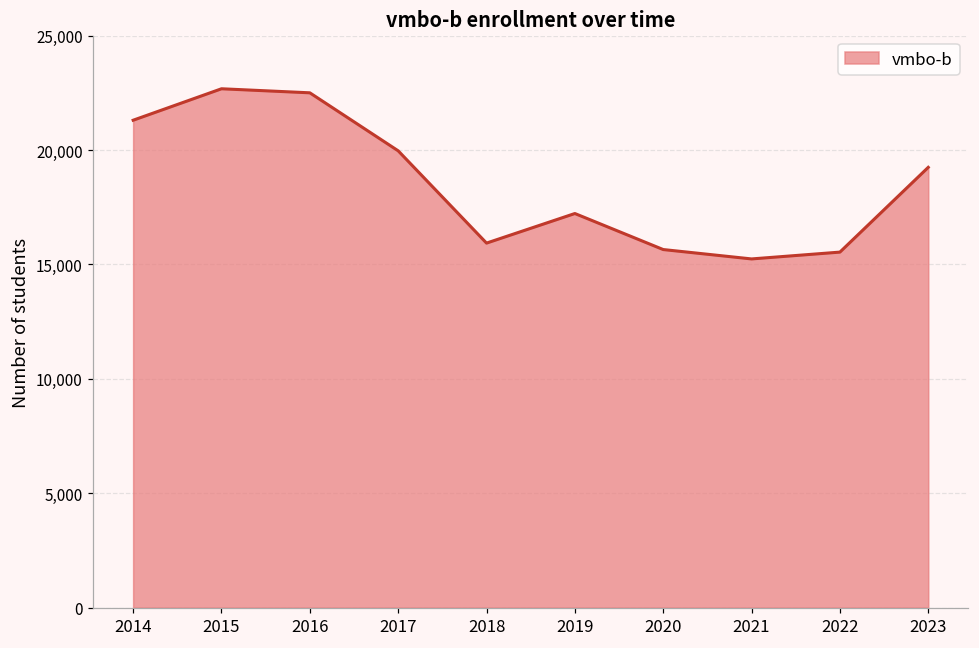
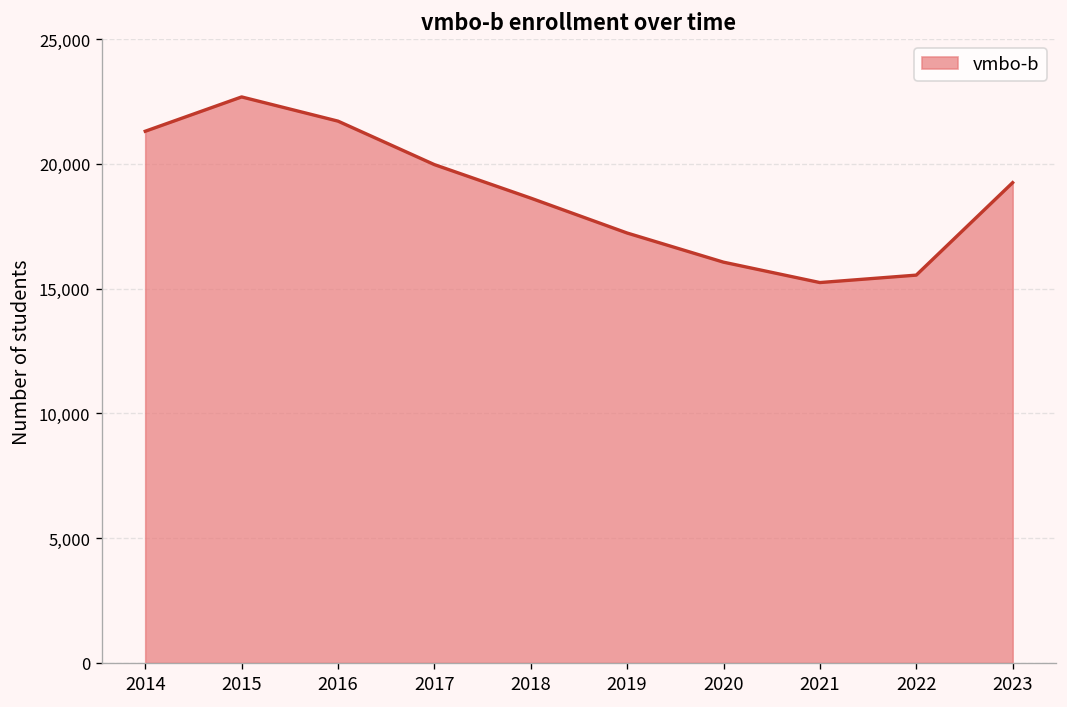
  {
    "2014": "21,300",
    "2015": "22,700",
-   "2016": "22,500",
+   "2016": "21,700",
    "2017": "20,000",
-   "2018": "15,900",
+   "2018": "18,600",
    "2019": "17,200",
-   "2020": "15,700",
+   "2020": "16,100",
    "2021": "15,200",
    "2022": "15,500",
    "2023": "19,200"
  }
